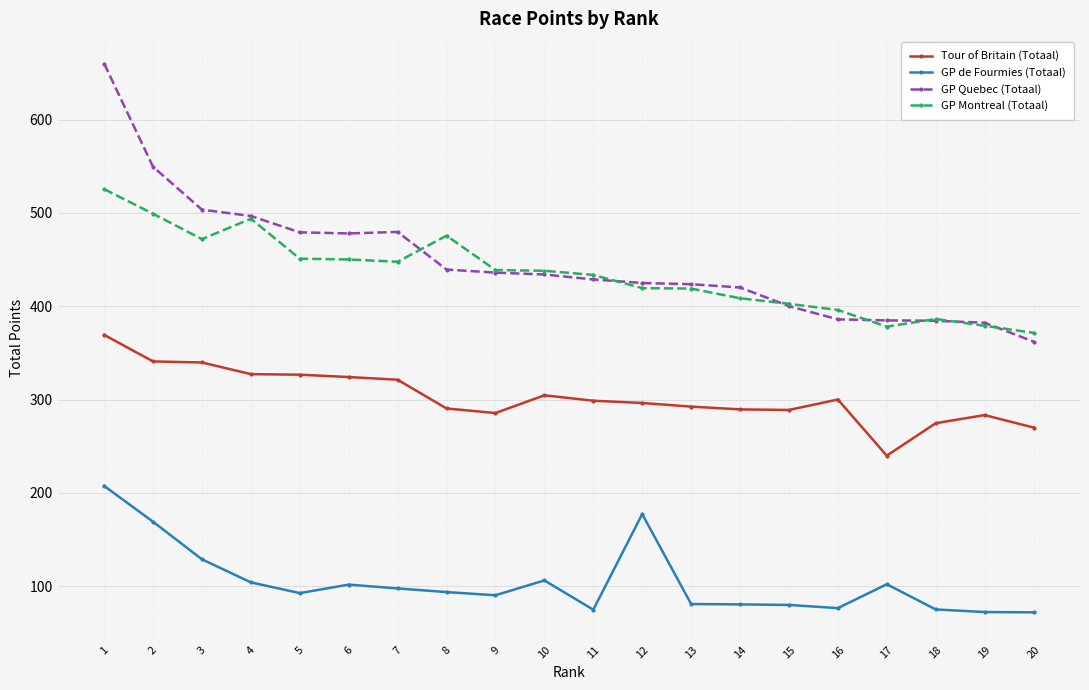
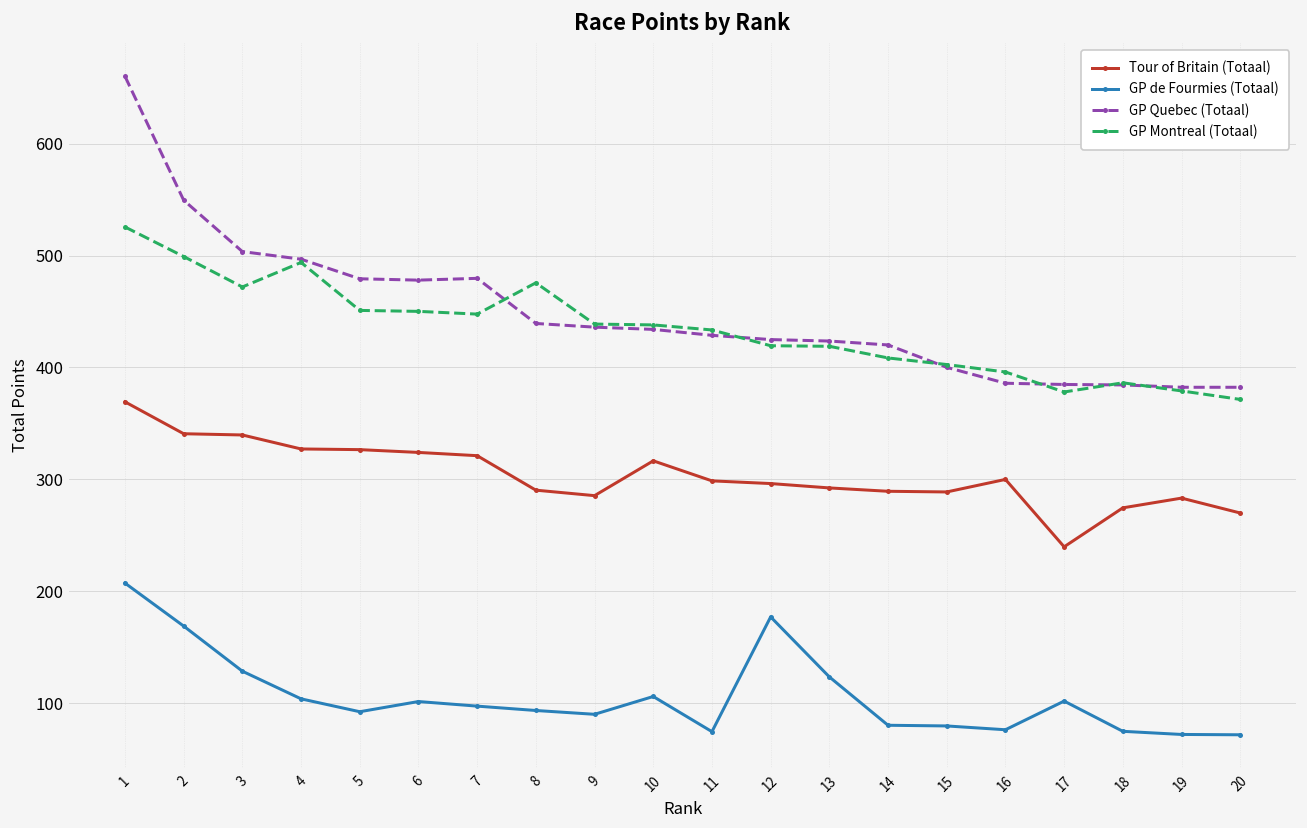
  {
    "Tour of Britain (Totaal)": {
      "1": 370,
      "2": 340,
      "3": 340,
      "4": 330,
      "5": 330,
      "6": 320,
      "7": 320,
      "8": 290,
      "9": 290,
-     "10": 300,
+     "10": 320,
      "11": 300,
      "12": 300,
      "13": 290,
      "14": 290,
      "15": 290,
      "16": 300,
      "17": 240,
      "18": 270,
      "19": 280,
      "20": 270
    },
    "GP de Fourmies (Totaal)": {
      "1": 210,
      "2": 170,
      "3": 130,
      "4": 100,
      "5": 90,
      "6": 100,
      "7": 100,
      "8": 90,
      "9": 90,
      "10": 110,
      "11": 70,
      "12": 180,
-     "13": 80,
+     "13": 120,
      "14": 80,
      "15": 80,
      "16": 80,
      "17": 100,
      "18": 80,
      "19": 70,
      "20": 70
    },
    "GP Quebec (Totaal)": {
      "1": 660,
      "2": 550,
      "3": 500,
      "4": 500,
      "5": 480,
      "6": 480,
      "7": 480,
      "8": 440,
      "10": 430,
      "11": 430,
      "12": 420,
      "13": 420,
      "14": 420,
      "16": 390,
      "17": 380,
      "19": 380,
-     "20": 360
+     "20": 380
    },
    "GP Montreal (Totaal)": {
      "1": 530,
      "2": 500,
      "3": 470,
      "4": 490,
      "5": 450,
      "6": 450,
      "7": 450,
      "8": 480,
      "10": 440,
      "11": 430,
      "12": 420,
      "13": 420,
      "14": 410,
      "16": 400,
      "17": 380,
      "19": 380,
      "20": 370
    }
  }
